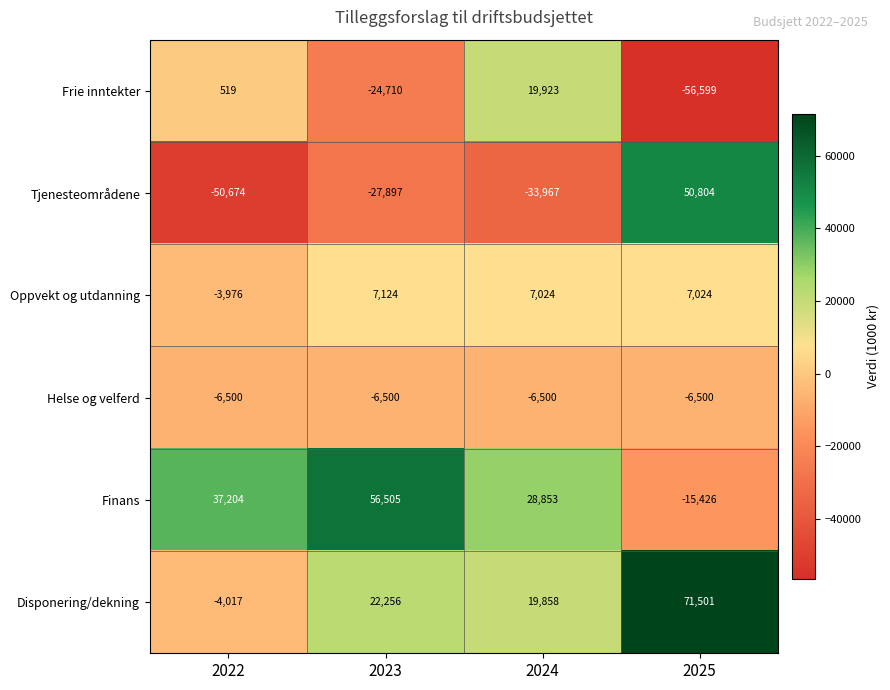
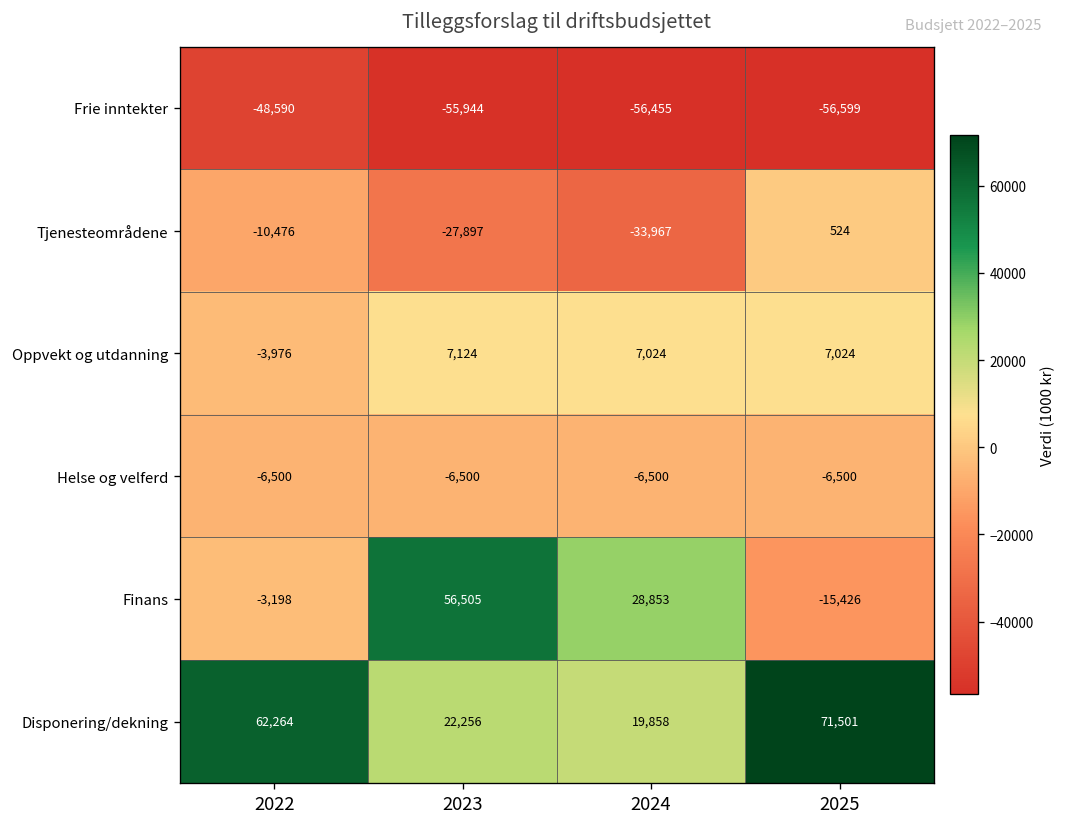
  {
    "Frie inntekter": {
-     "2022": "519",
-     "2023": "-24,710",
-     "2024": "19,923",
+     "2022": "-48,590",
+     "2023": "-55,944",
+     "2024": "-56,455",
      "2025": "-56,599"
    },
    "Tjenesteområdene": {
-     "2022": "-50,674",
+     "2022": "-10,476",
      "2023": "-27,897",
      "2024": "-33,967",
-     "2025": "50,804"
+     "2025": "524"
    },
    "Oppvekt og utdanning": {
      "2022": "-3,976",
      "2023": "7,124",
      "2024": "7,024",
      "2025": "7,024"
    },
    "Helse og velferd": {
      "2022": "-6,500",
      "2023": "-6,500",
      "2024": "-6,500",
      "2025": "-6,500"
    },
    "Finans": {
-     "2022": "37,204",
+     "2022": "-3,198",
      "2023": "56,505",
      "2024": "28,853",
      "2025": "-15,426"
    },
    "Disponering/dekning": {
-     "2022": "-4,017",
+     "2022": "62,264",
      "2023": "22,256",
      "2024": "19,858",
      "2025": "71,501"
    }
  }
